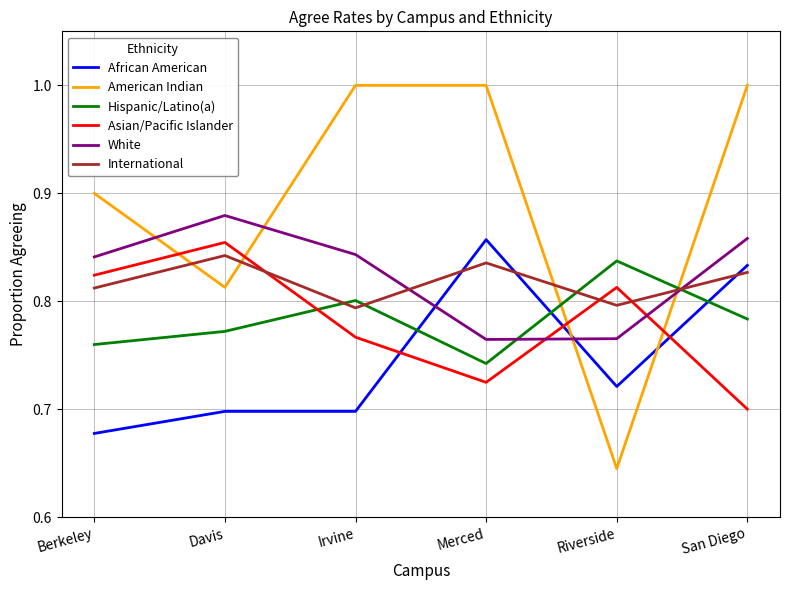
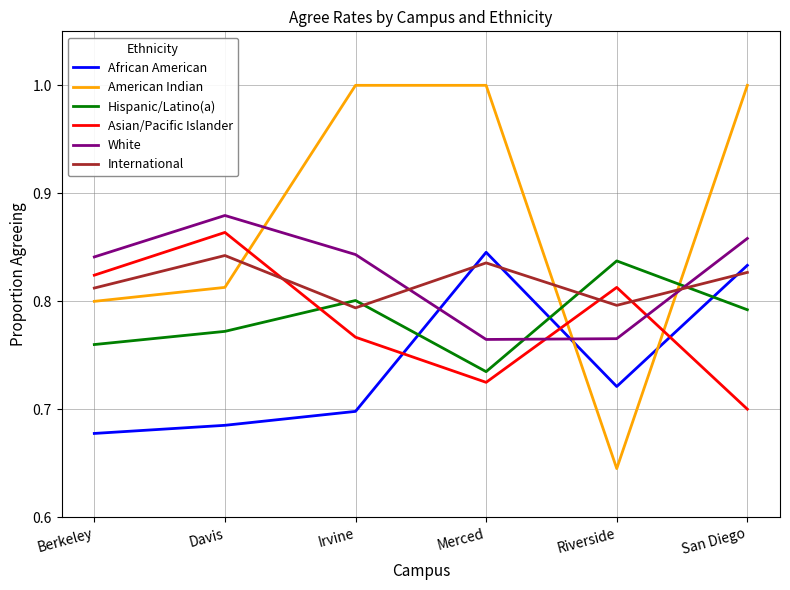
  {
    "African American": {
      "Berkeley": 0.678,
-     "Davis": 0.698,
+     "Davis": 0.685,
      "Irvine": 0.698,
-     "Merced": 0.857,
+     "Merced": 0.845,
      "Riverside": 0.721,
      "San Diego": 0.833
    },
    "American Indian": {
-     "Berkeley": 0.9,
+     "Berkeley": 0.8,
      "Davis": 0.813,
      "Irvine": 1.0,
      "Merced": 1.0,
      "Riverside": 0.645,
      "San Diego": 1.0
    },
    "Hispanic/Latino(a)": {
      "Berkeley": 0.760,
      "Davis": 0.772,
      "Irvine": 0.801,
-     "Merced": 0.742,
+     "Merced": 0.735,
      "Riverside": 0.837,
-     "San Diego": 0.784
+     "San Diego": 0.792
    },
    "Asian/Pacific Islander": {
      "Berkeley": 0.824,
-     "Davis": 0.855,
+     "Davis": 0.864,
      "Irvine": 0.767,
      "Merced": 0.725,
      "Riverside": 0.813,
      "San Diego": 0.700
    },
    "White": {
      "Berkeley": 0.841,
      "Davis": 0.879,
      "Irvine": 0.843,
      "Merced": 0.765,
      "Riverside": 0.765,
      "San Diego": 0.858
    },
    "International": {
      "Berkeley": 0.812,
      "Davis": 0.842,
      "Irvine": 0.794,
      "Merced": 0.836,
      "Riverside": 0.796,
      "San Diego": 0.827
    }
  }
